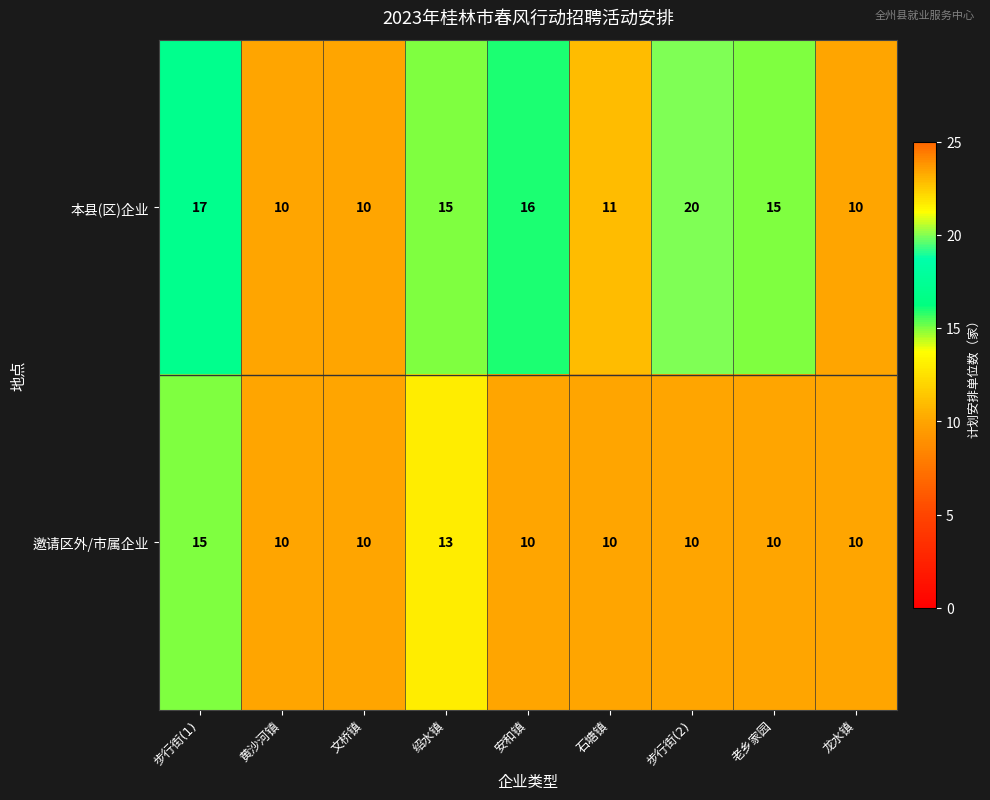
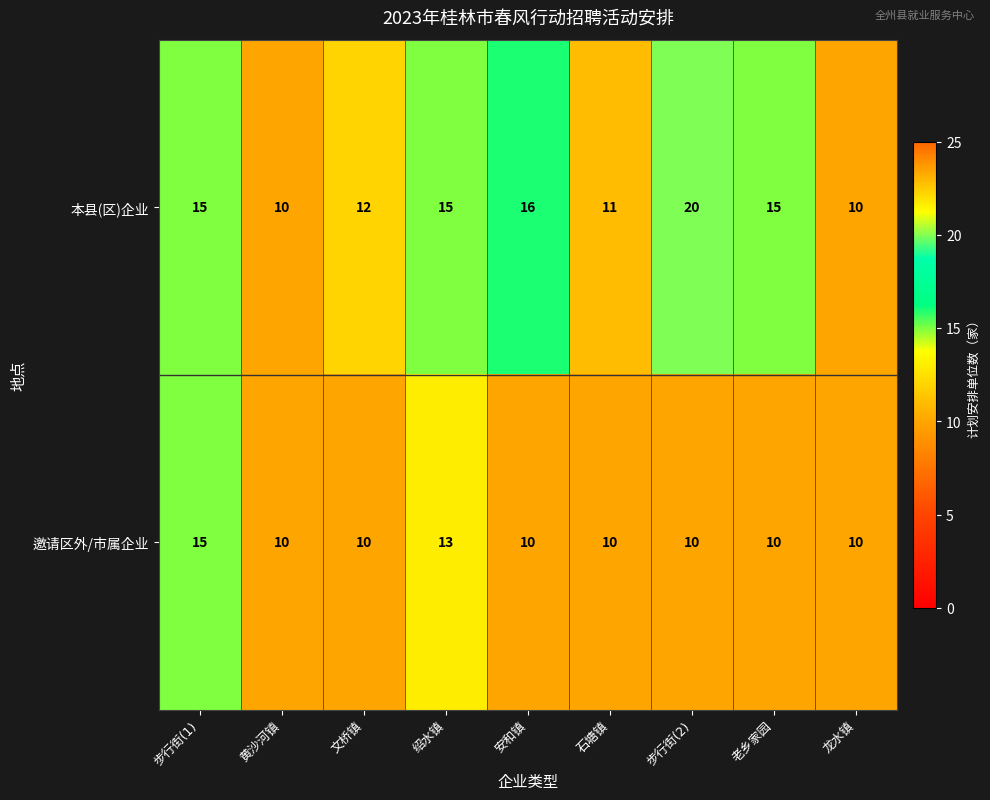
  {
    "本县(区)企业": {
-     "步行街(1)": 17,
+     "步行街(1)": 15,
      "黄沙河镇": 10,
-     "文桥镇": 10,
+     "文桥镇": 12,
      "绍水镇": 15,
      "安和镇": 16,
      "石塘镇": 11,
      "步行街(2)": 20,
      "老乡家园": 15,
      "龙水镇": 10
    },
    "邀请区外/市属企业": {
      "步行街(1)": 15,
      "黄沙河镇": 10,
      "文桥镇": 10,
      "绍水镇": 13,
      "安和镇": 10,
      "石塘镇": 10,
      "步行街(2)": 10,
      "老乡家园": 10,
      "龙水镇": 10
    }
  }
